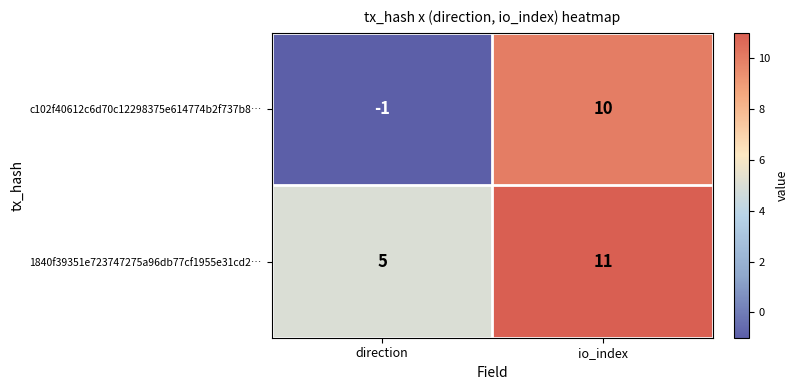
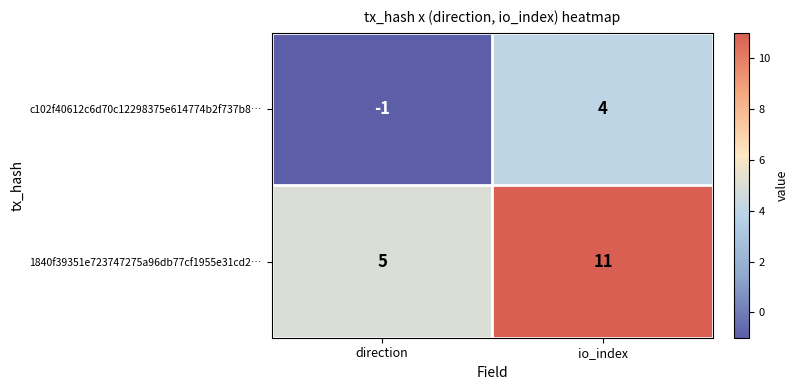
  {
    "c102f40612c6d70c12298375e614774b2f737b8…": {
      "direction": -1,
-     "io_index": 10
+     "io_index": 4
    },
    "1840f39351e723747275a96db77cf1955e31cd2…": {
      "direction": 5,
      "io_index": 11
    }
  }
